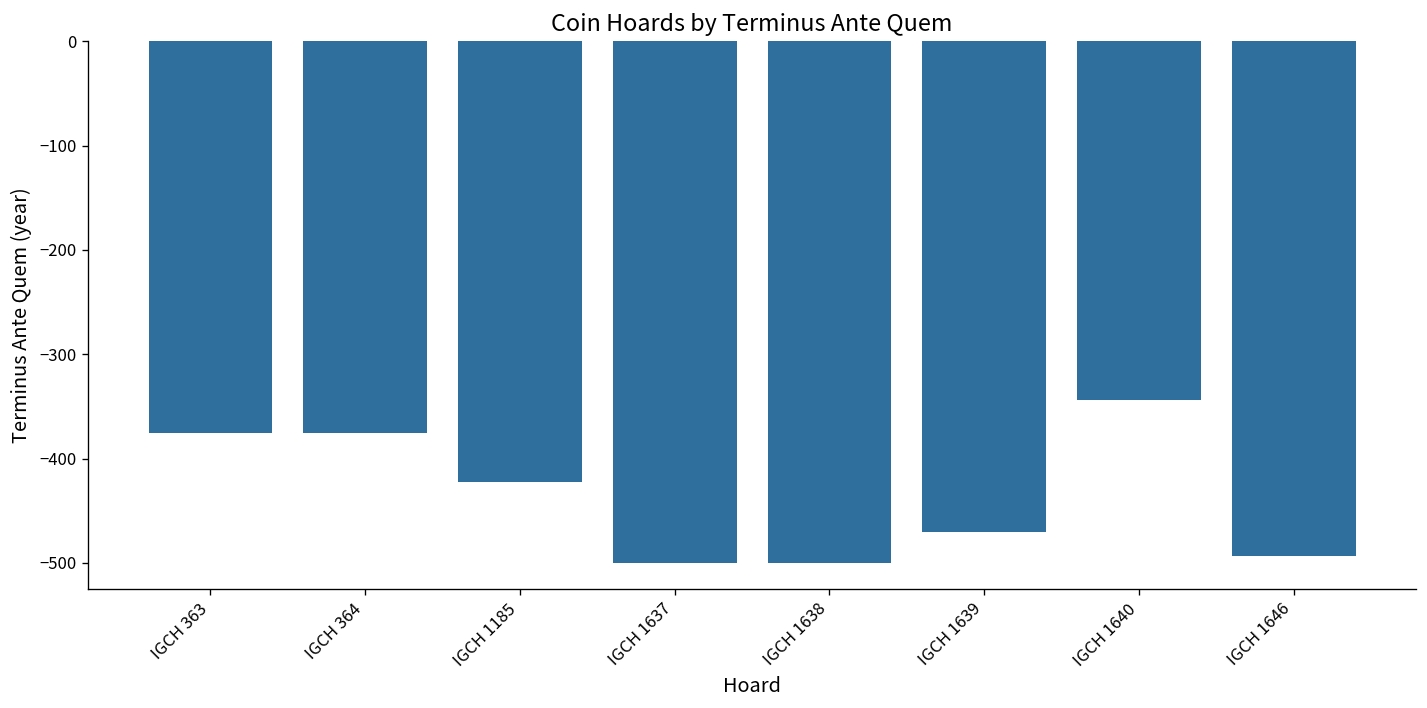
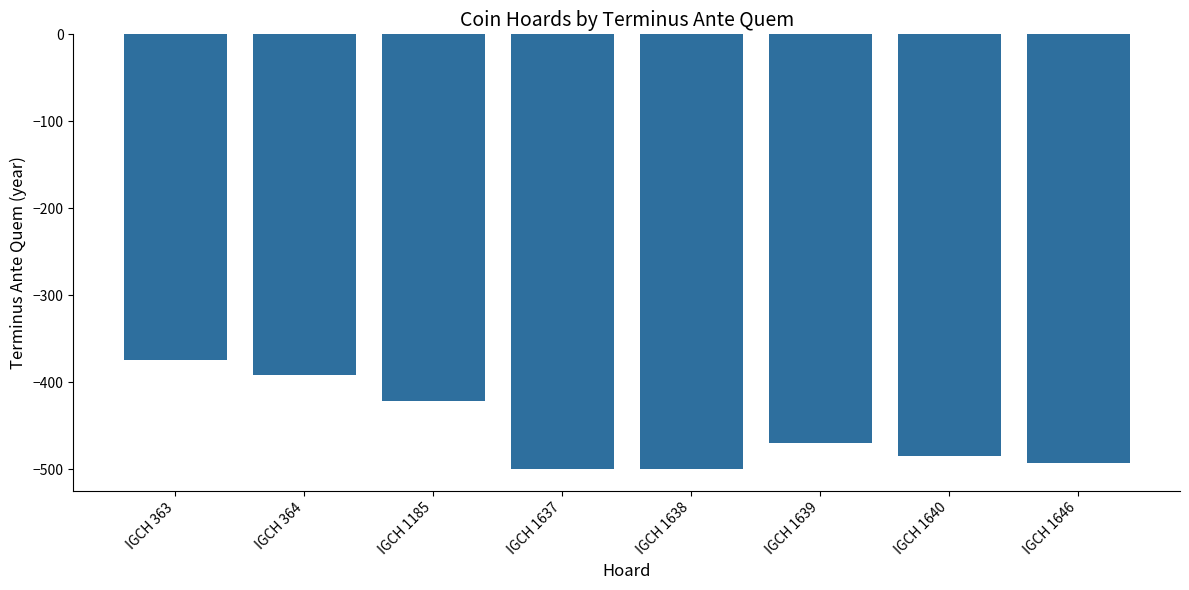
  {
    "IGCH 363": -380,
-   "IGCH 364": -380,
+   "IGCH 364": -390,
    "IGCH 1185": -420,
    "IGCH 1637": -500,
    "IGCH 1638": -500,
    "IGCH 1639": -470,
-   "IGCH 1640": -340,
+   "IGCH 1640": -490,
    "IGCH 1646": -490
  }
